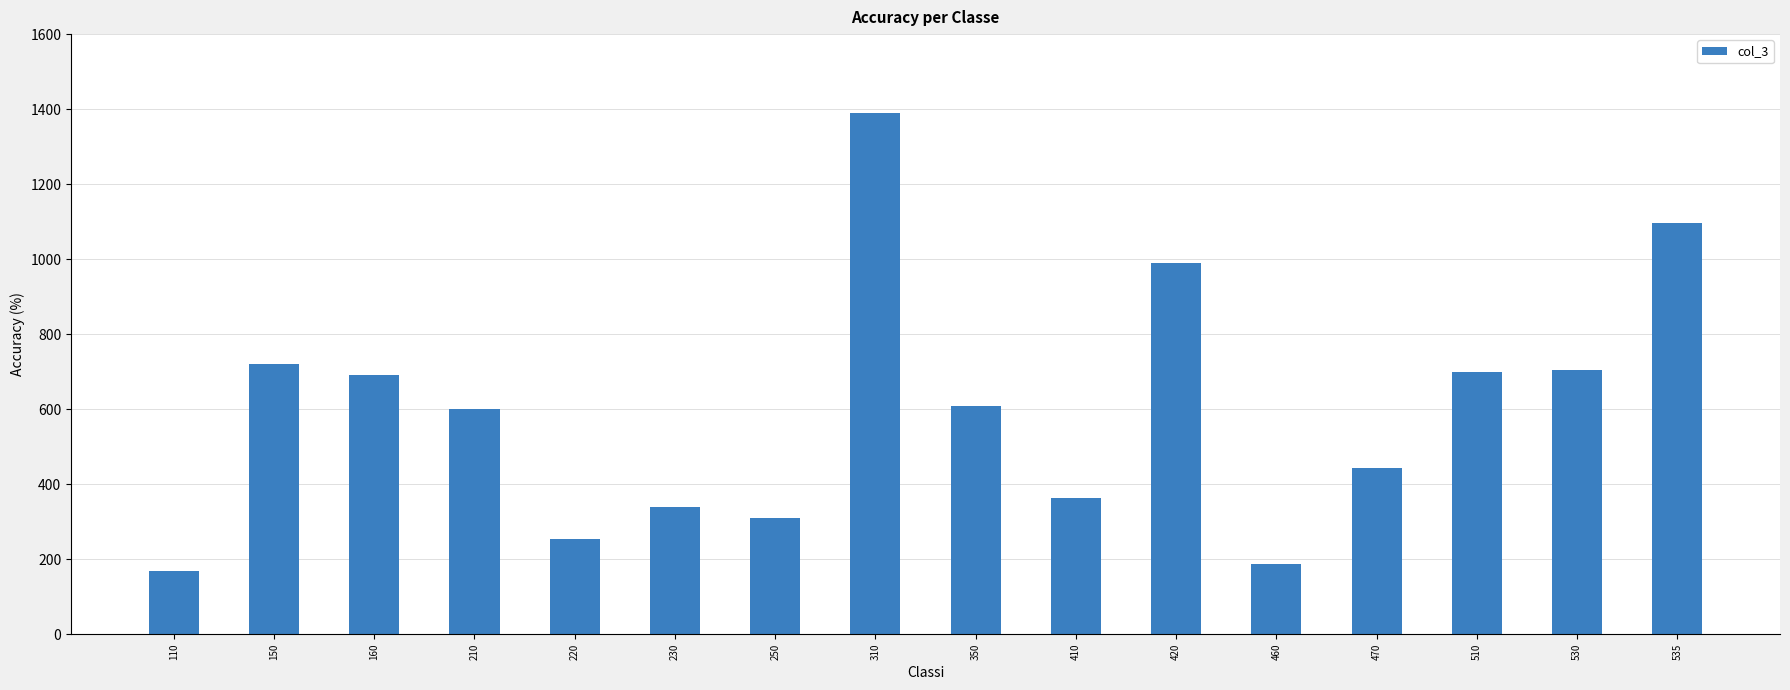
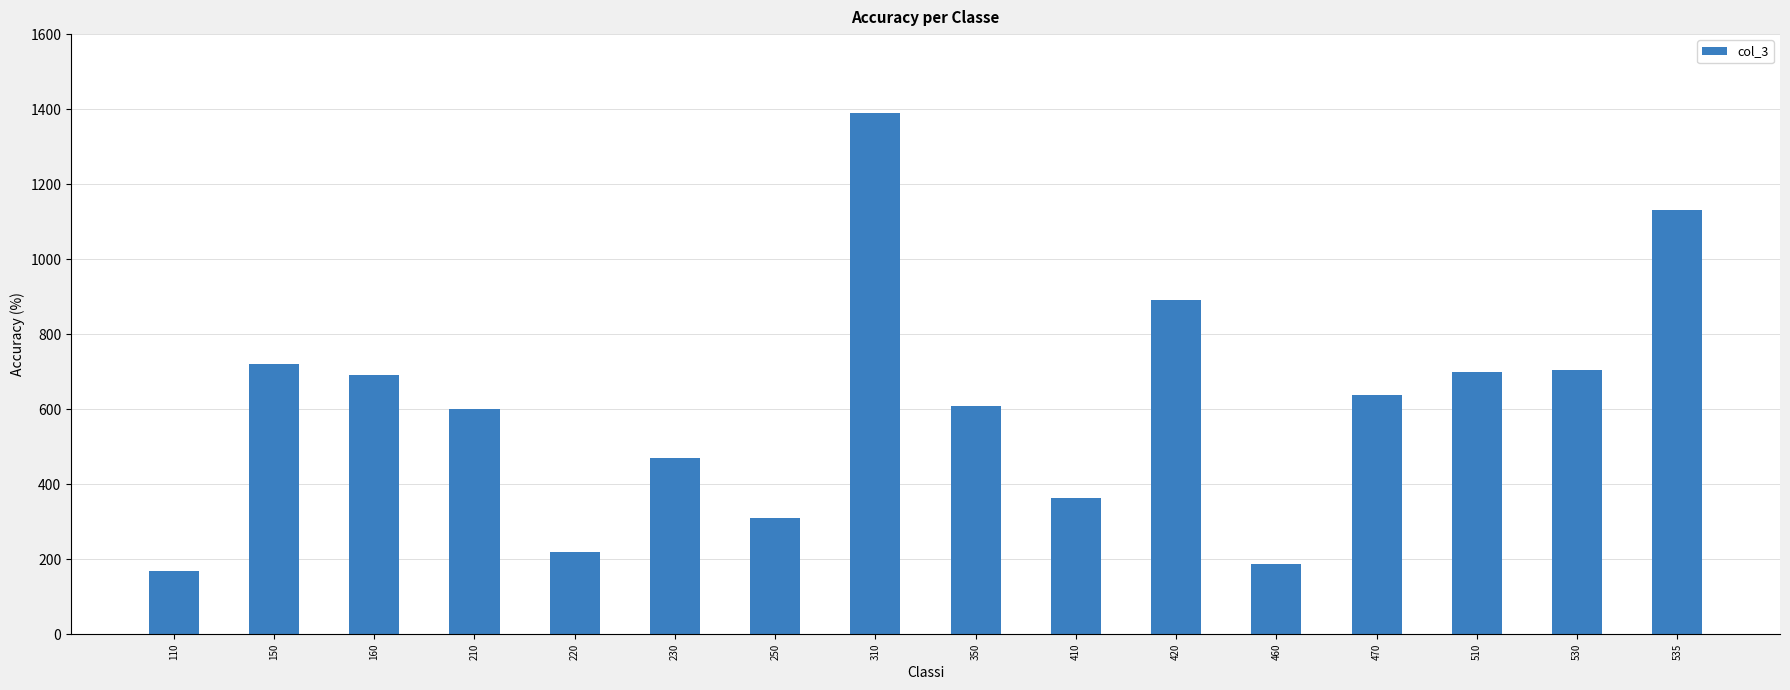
  {
    "110": 170,
    "150": 720,
    "160": 690,
    "210": 600,
-   "220": 250,
-   "230": 340,
+   "220": 220,
+   "230": 470,
    "250": 310,
    "310": 1390,
    "350": 610,
    "410": 360,
-   "420": 990,
+   "420": 890,
    "460": 190,
-   "470": 440,
+   "470": 640,
    "510": 700,
    "530": 710,
-   "535": 1100
+   "535": 1130
  }
